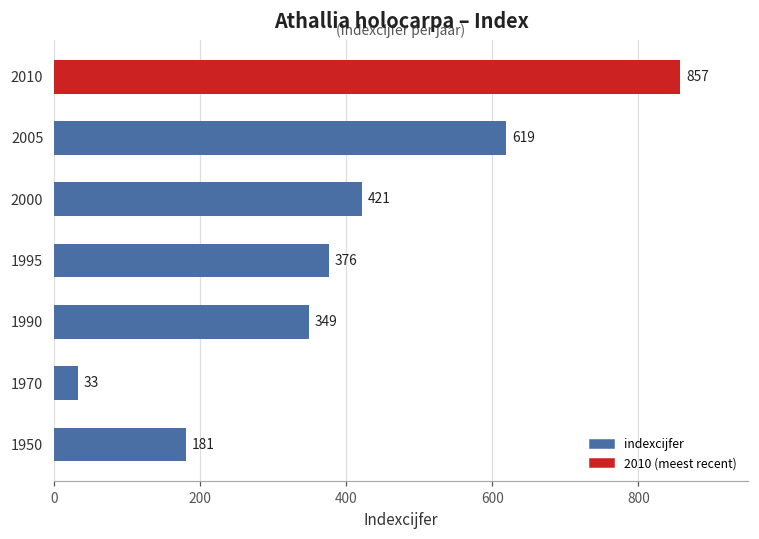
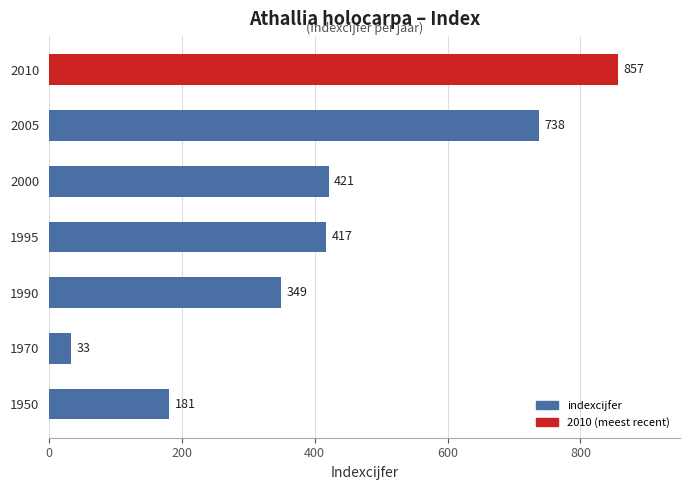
  {
    "2010": 857,
-   "2005": 619,
+   "2005": 738,
    "2000": 421,
-   "1995": 376,
+   "1995": 417,
    "1990": 349,
    "1970": 33,
    "1950": 181
  }
